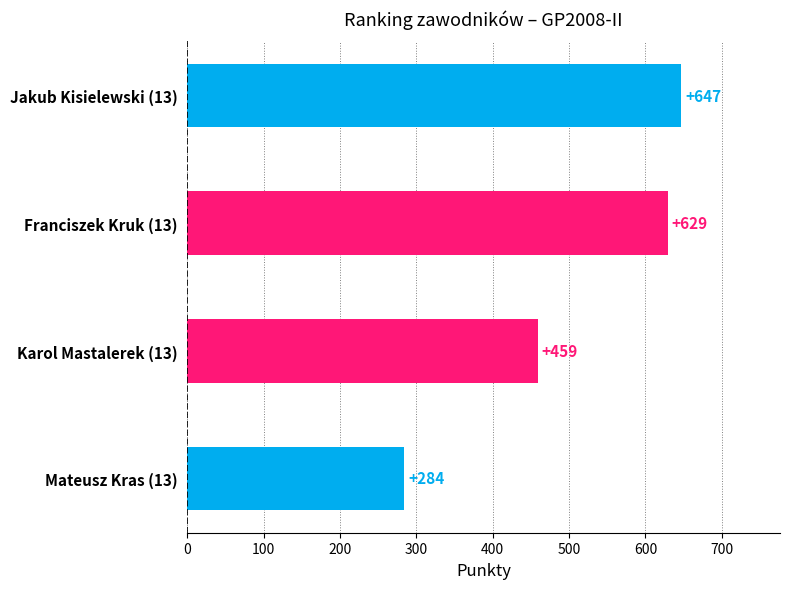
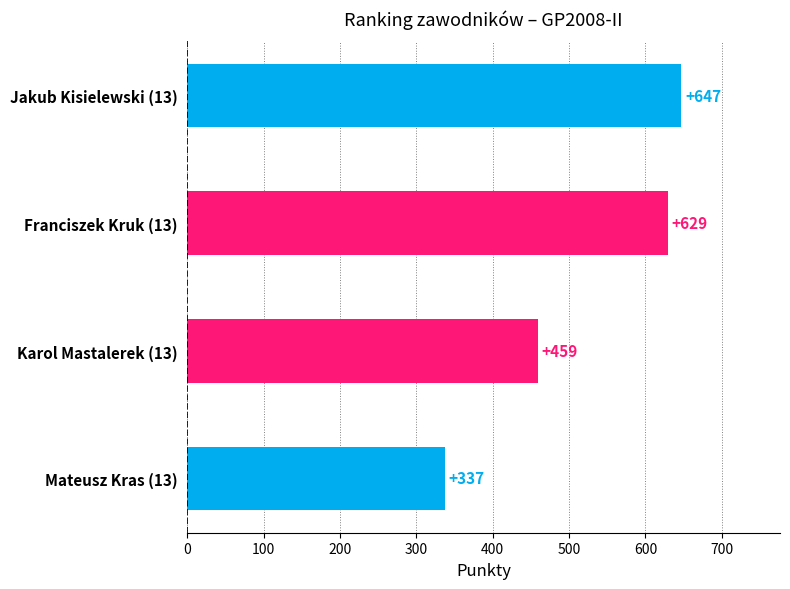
  {
    "Jakub Kisielewski (13)": "+647",
    "Franciszek Kruk (13)": "+629",
    "Karol Mastalerek (13)": "+459",
-   "Mateusz Kras (13)": "+284"
+   "Mateusz Kras (13)": "+337"
  }
